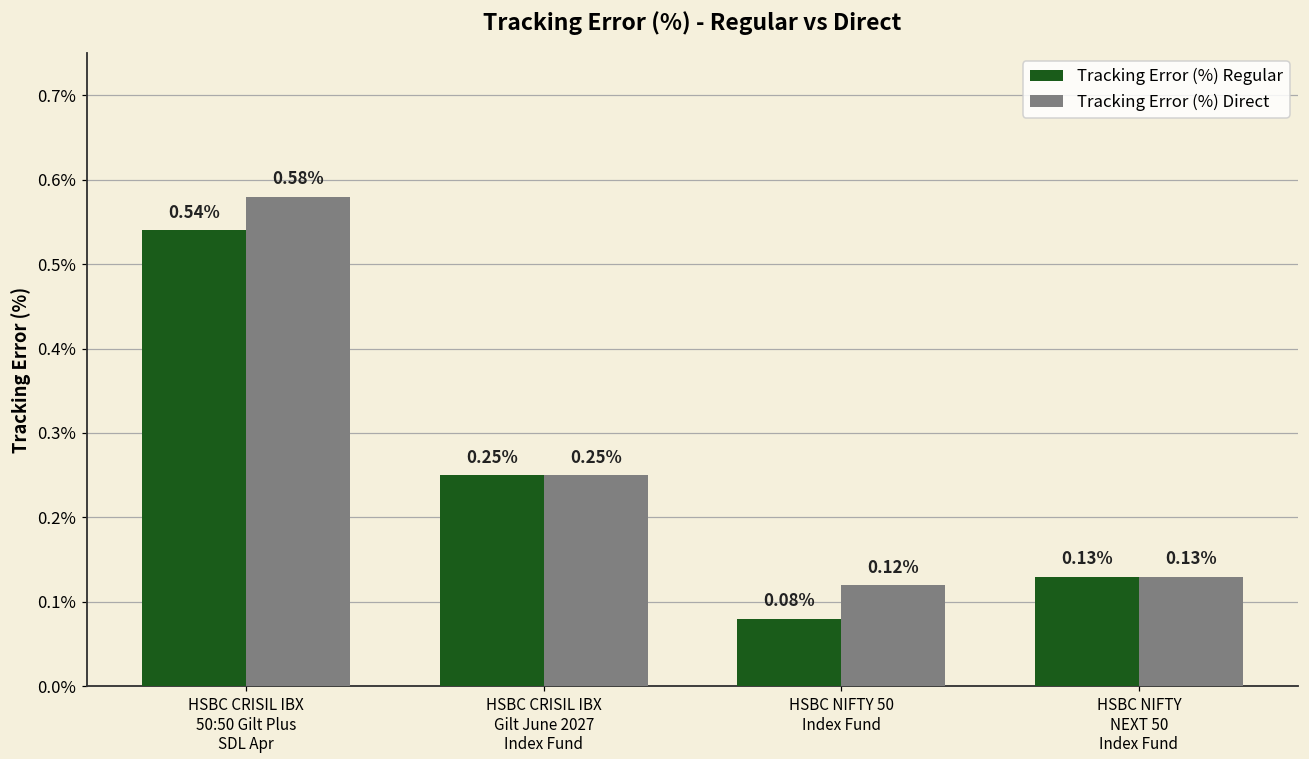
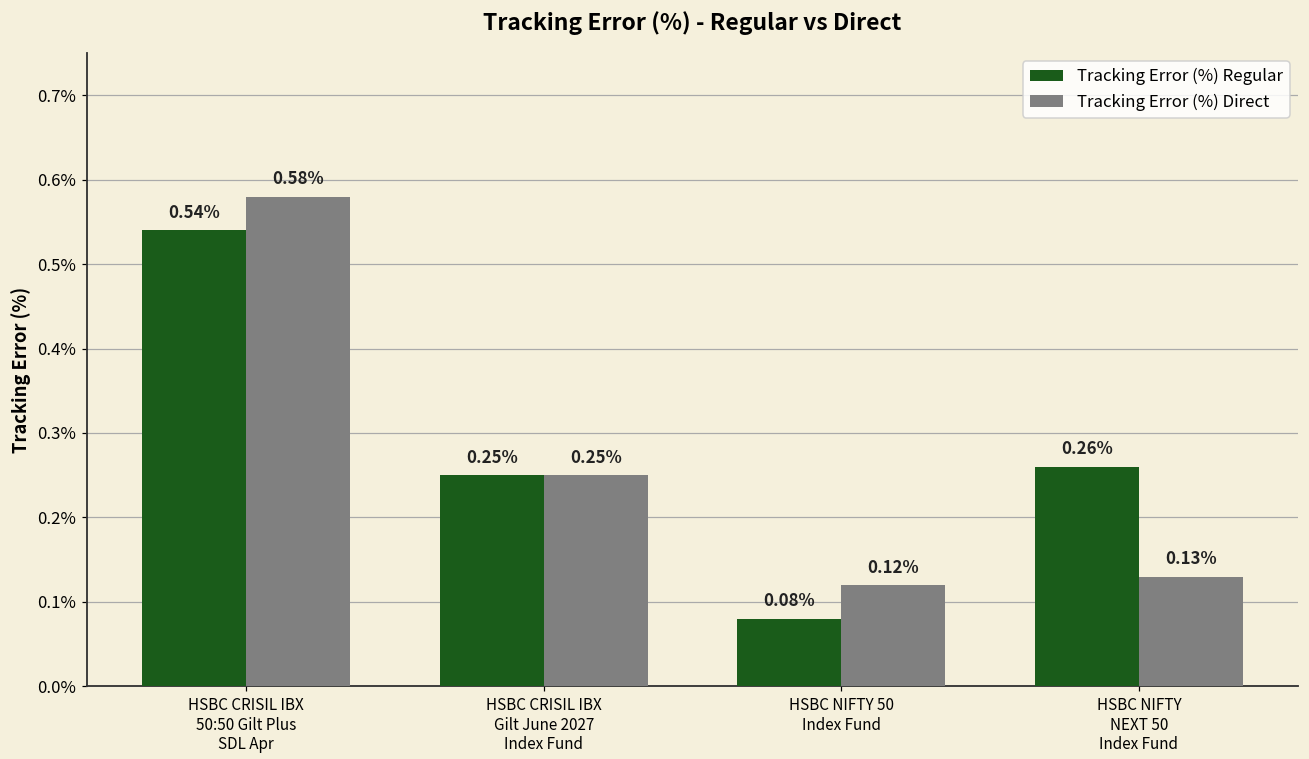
  {
    "Tracking Error (%) Regular": {
      "HSBC CRISIL IBX 50:50 Gilt Plus SDL Apr": "0.54%",
      "HSBC CRISIL IBX Gilt June 2027 Index Fund": "0.25%",
      "HSBC NIFTY 50 Index Fund": "0.08%",
-     "HSBC NIFTY NEXT 50 Index Fund": "0.13%"
+     "HSBC NIFTY NEXT 50 Index Fund": "0.26%"
    },
    "Tracking Error (%) Direct": {
      "HSBC CRISIL IBX 50:50 Gilt Plus SDL Apr": "0.58%",
      "HSBC CRISIL IBX Gilt June 2027 Index Fund": "0.25%",
      "HSBC NIFTY 50 Index Fund": "0.12%",
      "HSBC NIFTY NEXT 50 Index Fund": "0.13%"
    }
  }
